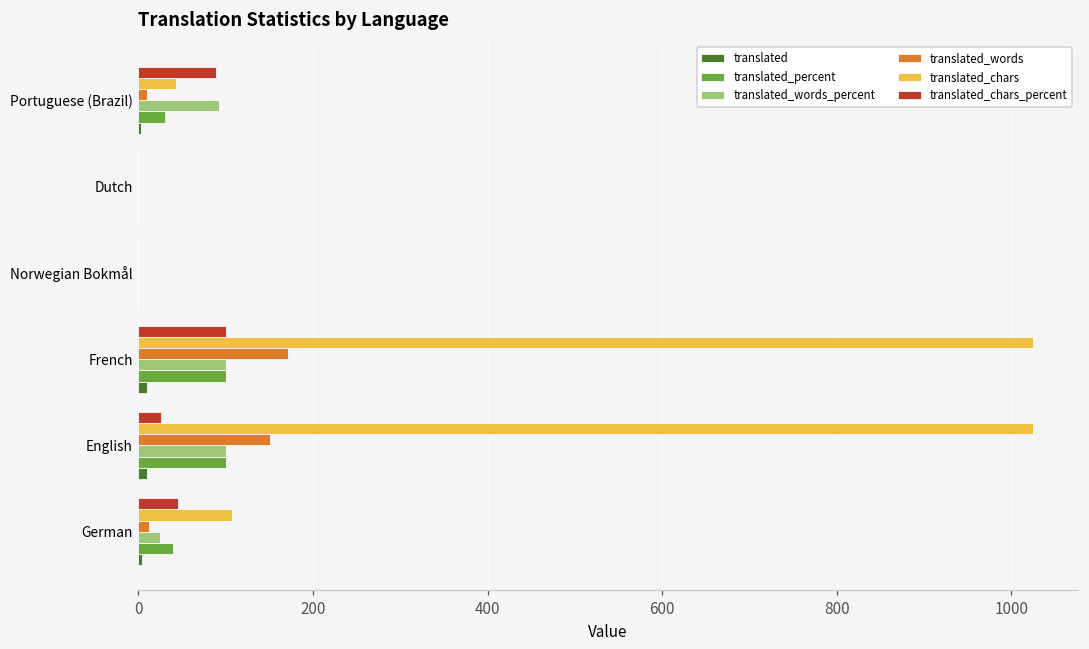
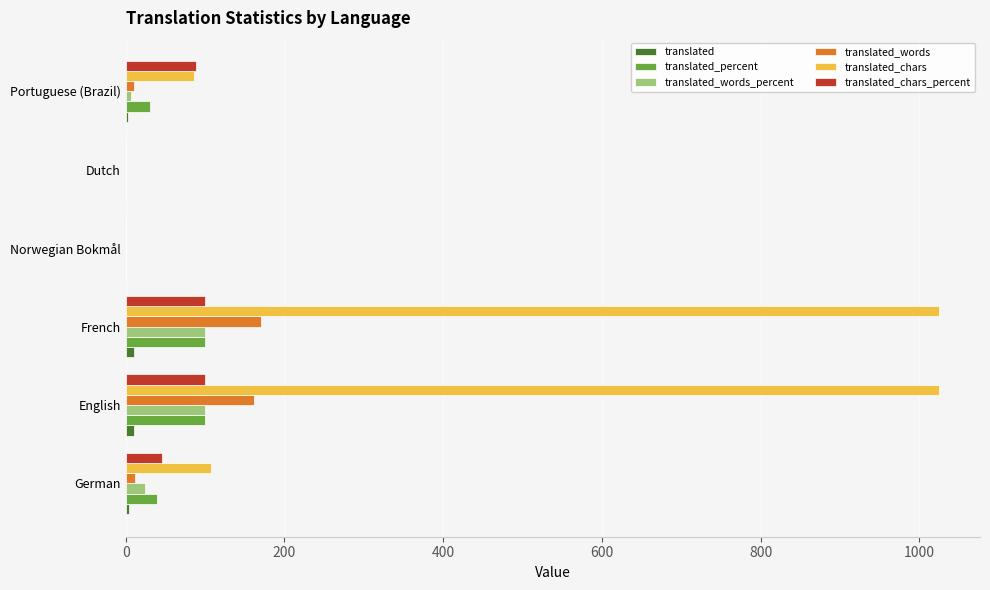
  {
    "translated_words_percent": {
-     "Portuguese (Brazil)": 90,
+     "Portuguese (Brazil)": 10,
      "Dutch": 0,
      "Norwegian Bokmål": 0,
      "French": 100,
      "English": 100,
      "German": 20
    },
    "translated_words": {
      "Portuguese (Brazil)": 10,
      "Dutch": 0,
      "Norwegian Bokmål": 0,
      "French": 170,
-     "English": 150,
+     "English": 160,
      "German": 10
    },
    "translated_chars": {
-     "Portuguese (Brazil)": 40,
+     "Portuguese (Brazil)": 90,
      "Dutch": 0,
      "Norwegian Bokmål": 0,
      "French": 1030,
      "English": 1030,
      "German": 110
    },
    "translated_chars_percent": {
      "Portuguese (Brazil)": 90,
      "Dutch": 0,
      "Norwegian Bokmål": 0,
      "French": 100,
-     "English": 30,
+     "English": 100,
      "German": 50
    }
  }
